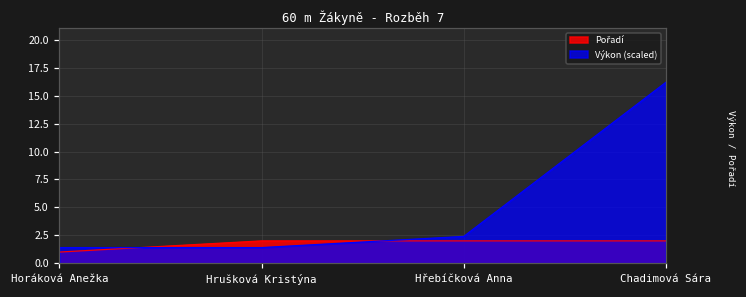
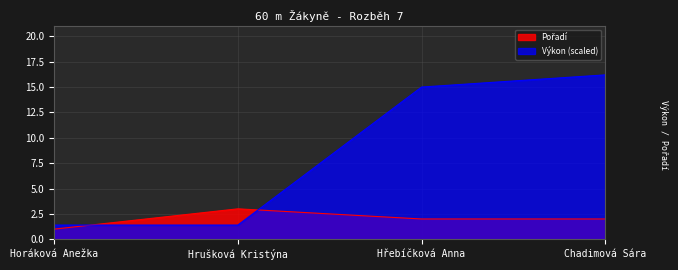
  {
    "Pořadí": {
      "Horáková Anežka": 1,
-     "Hrušková Kristýna": 2,
+     "Hrušková Kristýna": 3,
      "Hřebíčková Anna": 2,
      "Chadimová Sára": 2
    },
    "Výkon (scaled)": {
      "Horáková Anežka": 1.4,
      "Hrušková Kristýna": 1.4,
-     "Hřebíčková Anna": 2.4,
+     "Hřebíčková Anna": 15.0,
      "Chadimová Sára": 16.2
    }
  }
